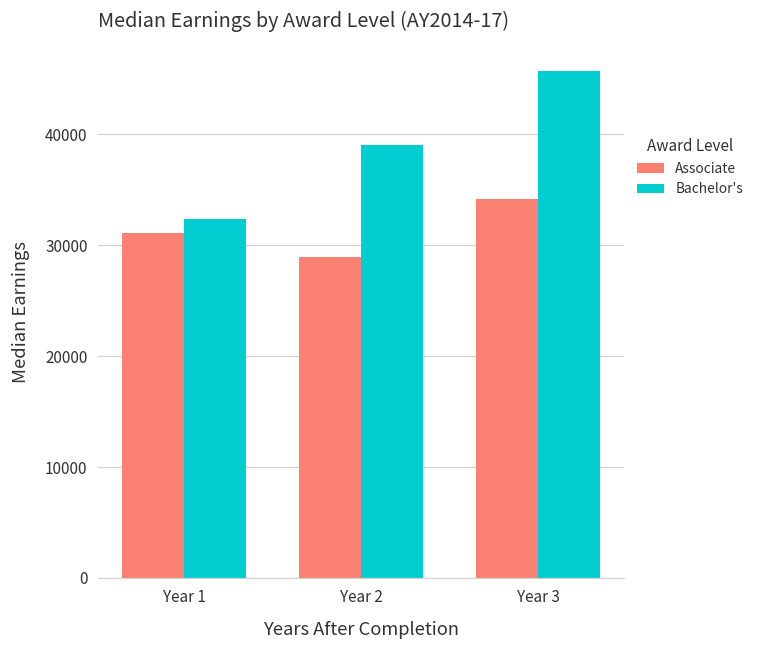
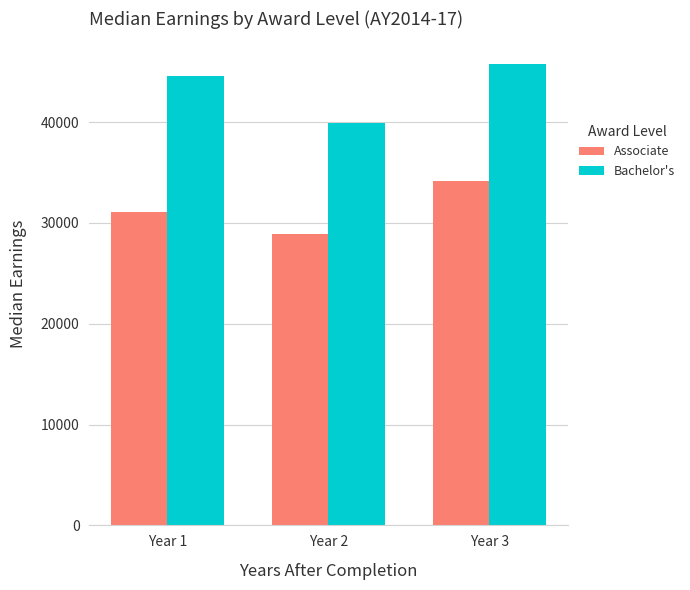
  {
    "Associate": {
      "Year 1": 31100,
      "Year 2": 28900,
      "Year 3": 34100
    },
    "Bachelor's": {
-     "Year 1": 32400,
-     "Year 2": 39000,
+     "Year 1": 44600,
+     "Year 2": 39900,
      "Year 3": 45700
    }
  }
